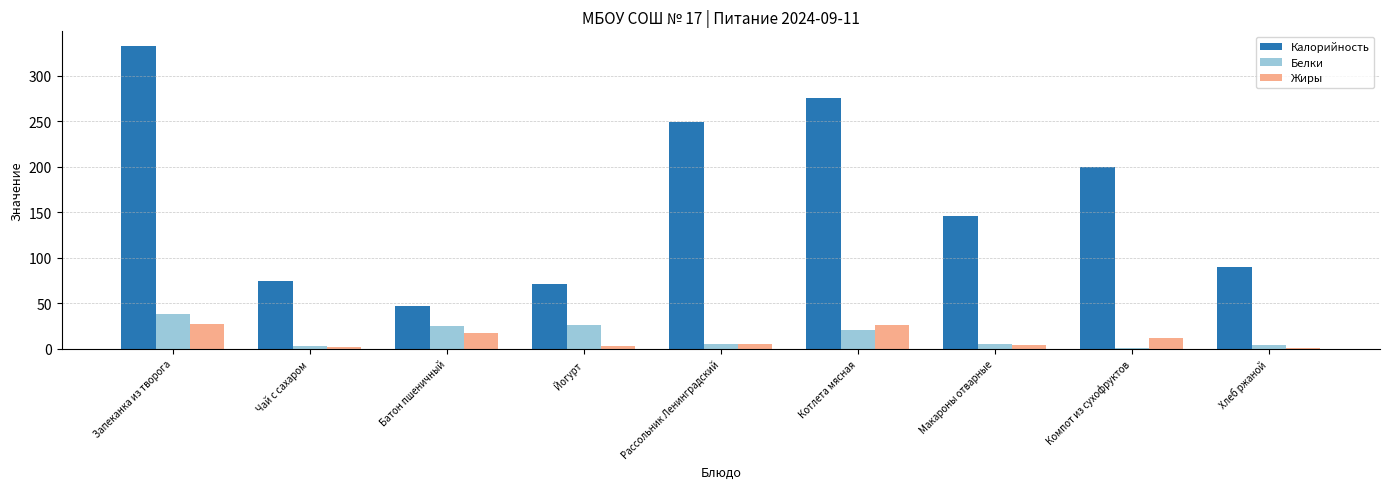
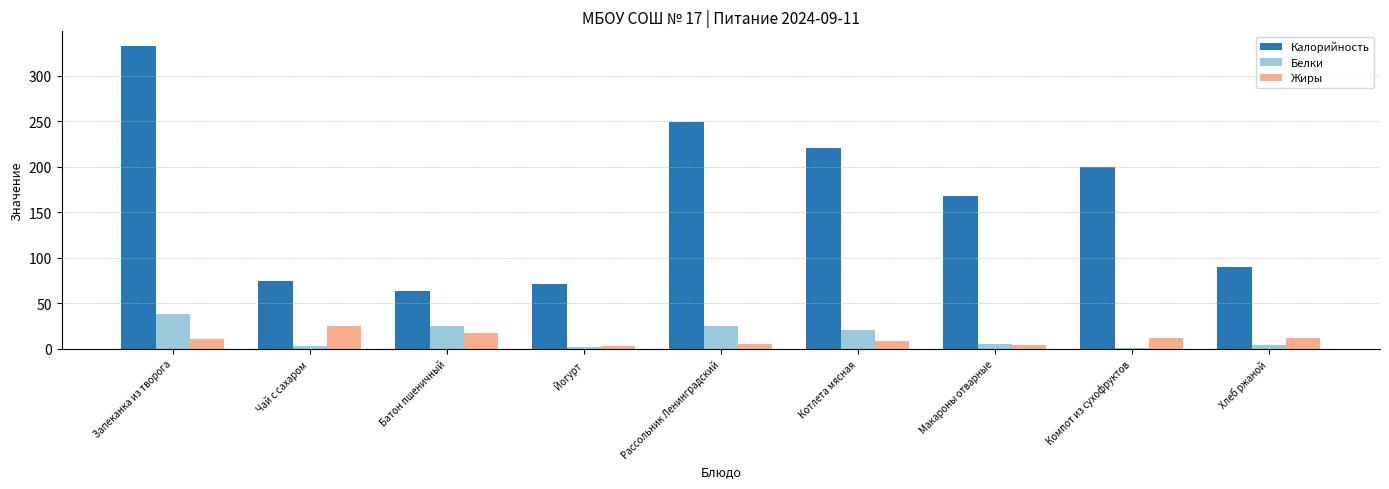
  {
    "Калорийность": {
      "Запеканка из творога": 330,
      "Чай с сахаром": 70,
-     "Батон пшеничный": 50,
+     "Батон пшеничный": 60,
      "Йогурт": 70,
      "Рассольник Ленинградский": 250,
-     "Котлета мясная": 280,
-     "Макароны отварные": 150,
+     "Котлета мясная": 220,
+     "Макароны отварные": 170,
      "Компот из сухофруктов": 200,
      "Хлеб ржаной": 90
    },
    "Белки": {
      "Запеканка из творога": 40,
      "Чай с сахаром": 0,
      "Батон пшеничный": 20,
-     "Йогурт": 30,
-     "Рассольник Ленинградский": 10,
+     "Йогурт": 0,
+     "Рассольник Ленинградский": 30,
      "Котлета мясная": 20,
      "Макароны отварные": 10,
      "Хлеб ржаной": 0
    },
    "Жиры": {
-     "Запеканка из творога": 30,
-     "Чай с сахаром": 0,
+     "Запеканка из творога": 10,
+     "Чай с сахаром": 30,
      "Батон пшеничный": 20,
      "Йогурт": 0,
      "Рассольник Ленинградский": 10,
-     "Котлета мясная": 30,
+     "Котлета мясная": 10,
      "Макароны отварные": 0,
      "Компот из сухофруктов": 10,
-     "Хлеб ржаной": 0
+     "Хлеб ржаной": 10
    }
  }
